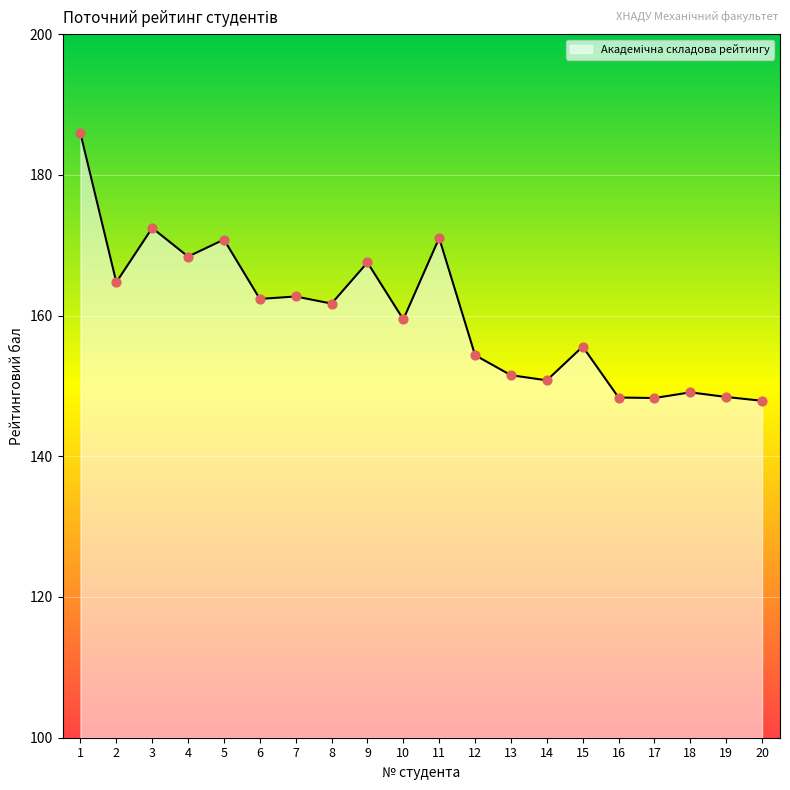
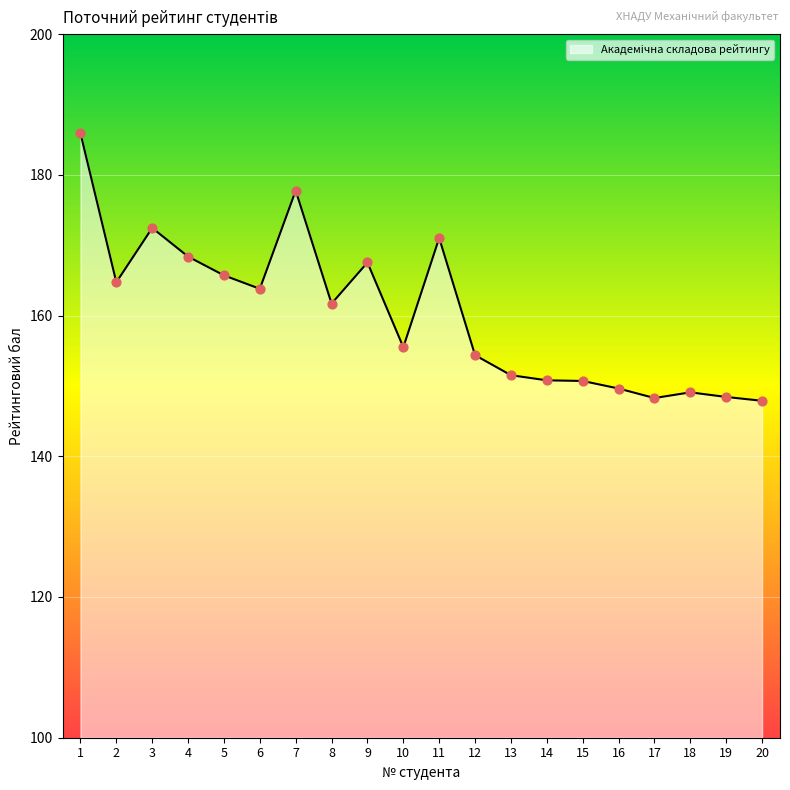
  {
    "1": 186,
    "2": 165,
    "3": 172,
    "4": 168,
-   "5": 171,
-   "6": 162,
-   "7": 163,
+   "5": 166,
+   "6": 164,
+   "7": 178,
    "8": 162,
    "9": 168,
-   "10": 159,
+   "10": 156,
    "11": 171,
    "12": 154,
    "13": 152,
    "14": 151,
-   "15": 156,
-   "16": 148,
+   "15": 151,
+   "16": 150,
    "17": 148,
    "18": 149,
    "19": 148,
    "20": 148
  }
